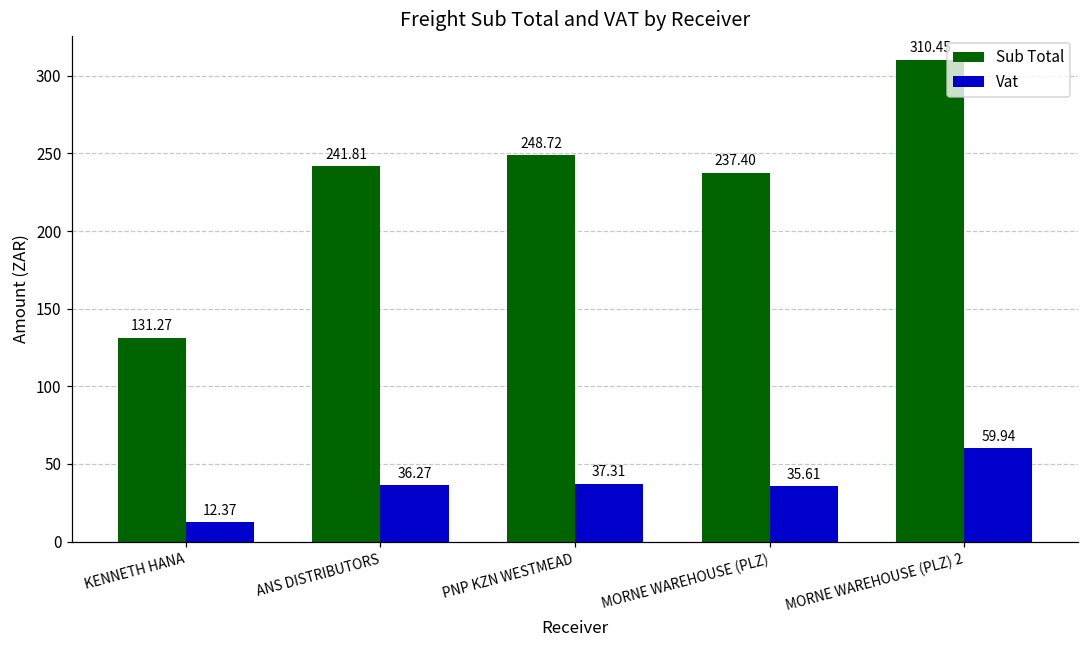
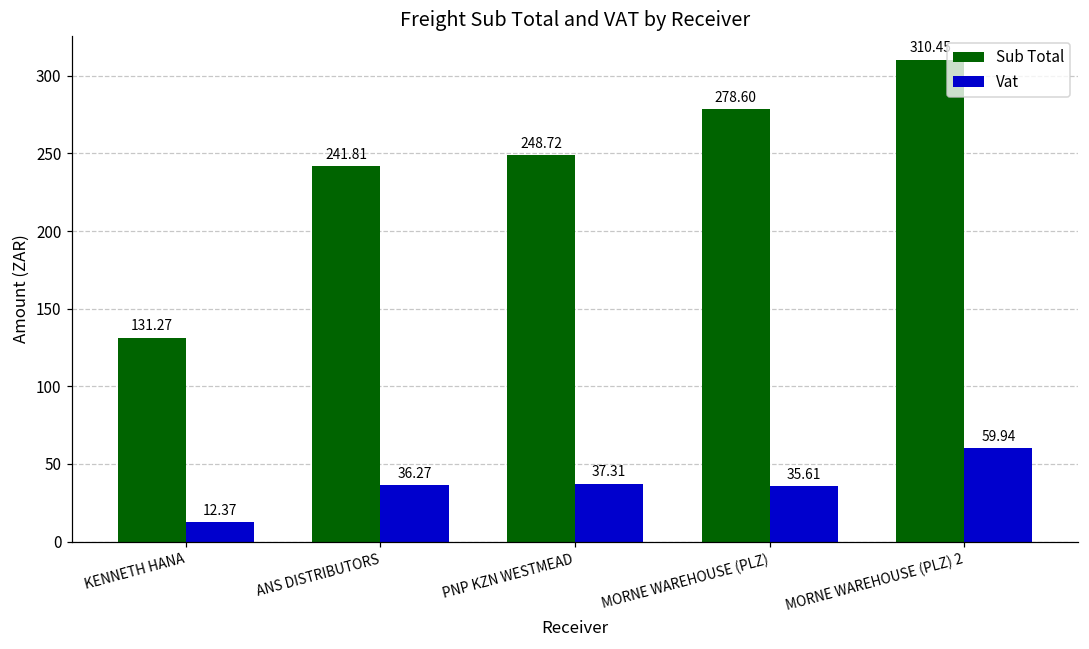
  {
    "Sub Total": {
      "KENNETH HANA": 131.27,
      "ANS DISTRIBUTORS": 241.81,
      "PNP KZN WESTMEAD": 248.72,
-     "MORNE WAREHOUSE (PLZ)": 237.40
+     "MORNE WAREHOUSE (PLZ)": 278.60
    },
    "Vat": {
      "KENNETH HANA": 12.37,
      "ANS DISTRIBUTORS": 36.27,
      "PNP KZN WESTMEAD": 37.31,
      "MORNE WAREHOUSE (PLZ)": 35.61,
      "MORNE WAREHOUSE (PLZ) 2": 59.94
    }
  }
